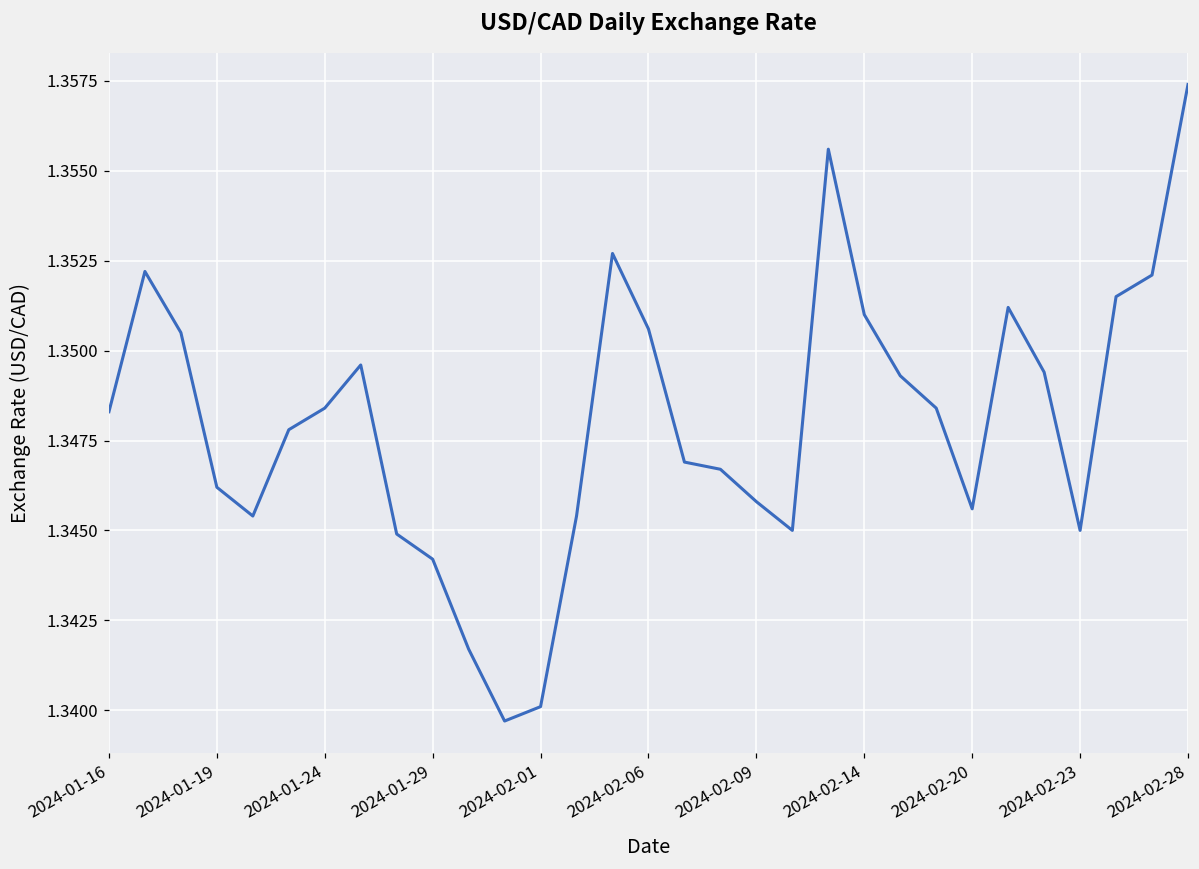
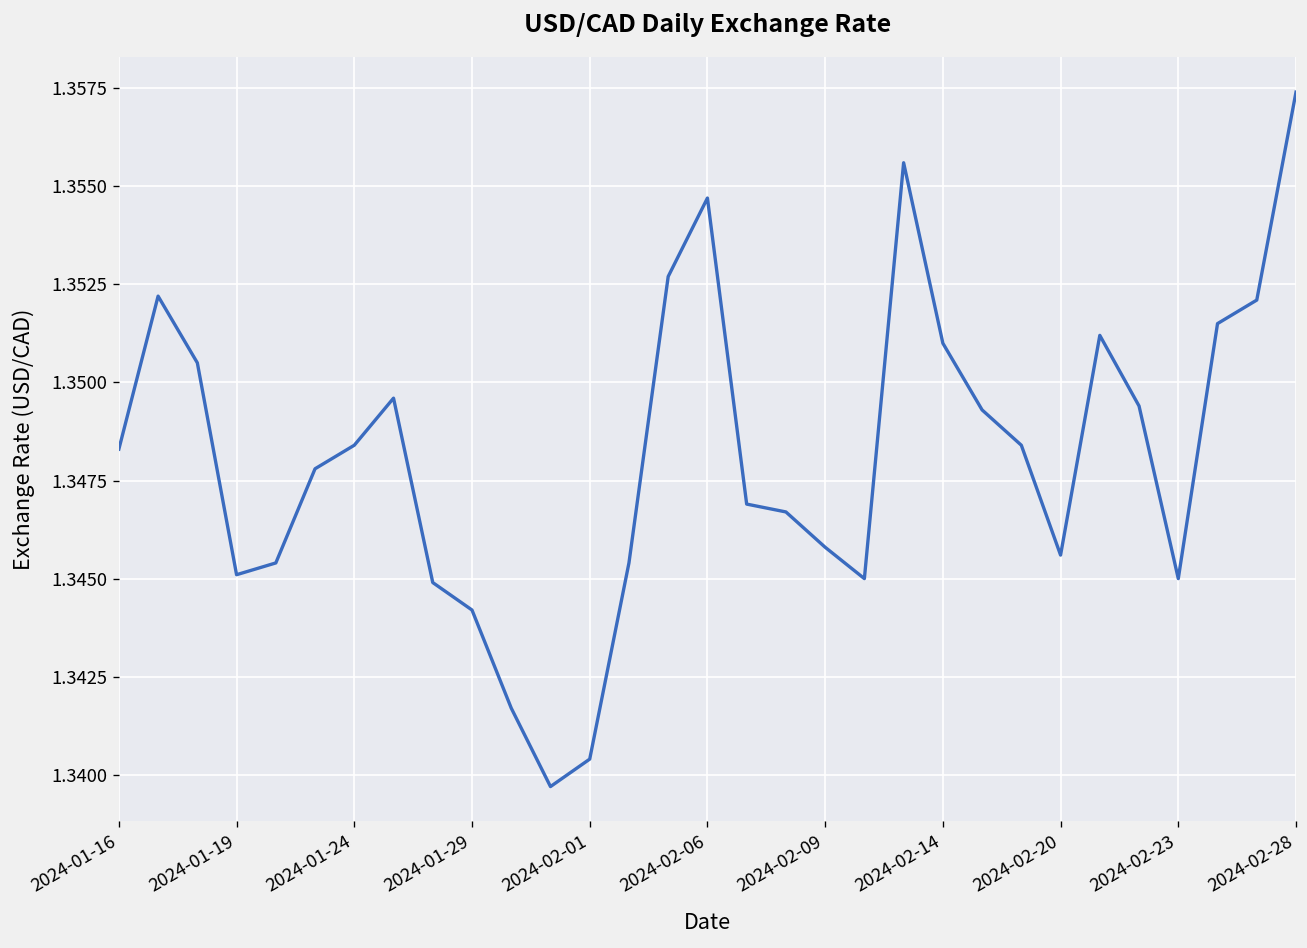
  {
    "2024-01-16": 1.3483,
-   "2024-01-19": 1.3462,
+   "2024-01-19": 1.3451,
    "2024-01-24": 1.3484,
    "2024-01-29": 1.3442,
-   "2024-02-01": 1.3401,
-   "2024-02-06": 1.3506,
+   "2024-02-01": 1.3404,
+   "2024-02-06": 1.3547,
    "2024-02-09": 1.3458,
    "2024-02-14": 1.3510,
    "2024-02-20": 1.3456,
    "2024-02-23": 1.3450,
    "2024-02-28": 1.3574
  }
